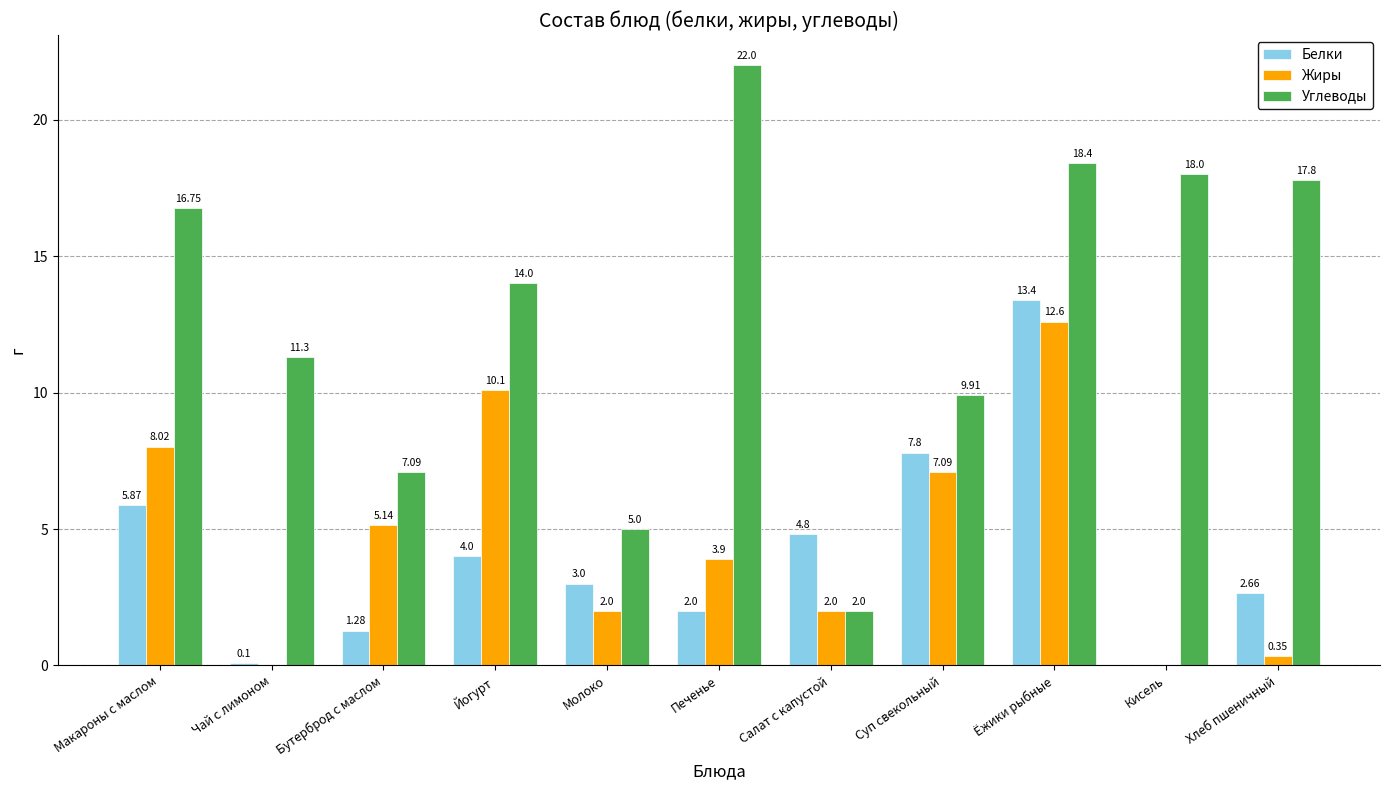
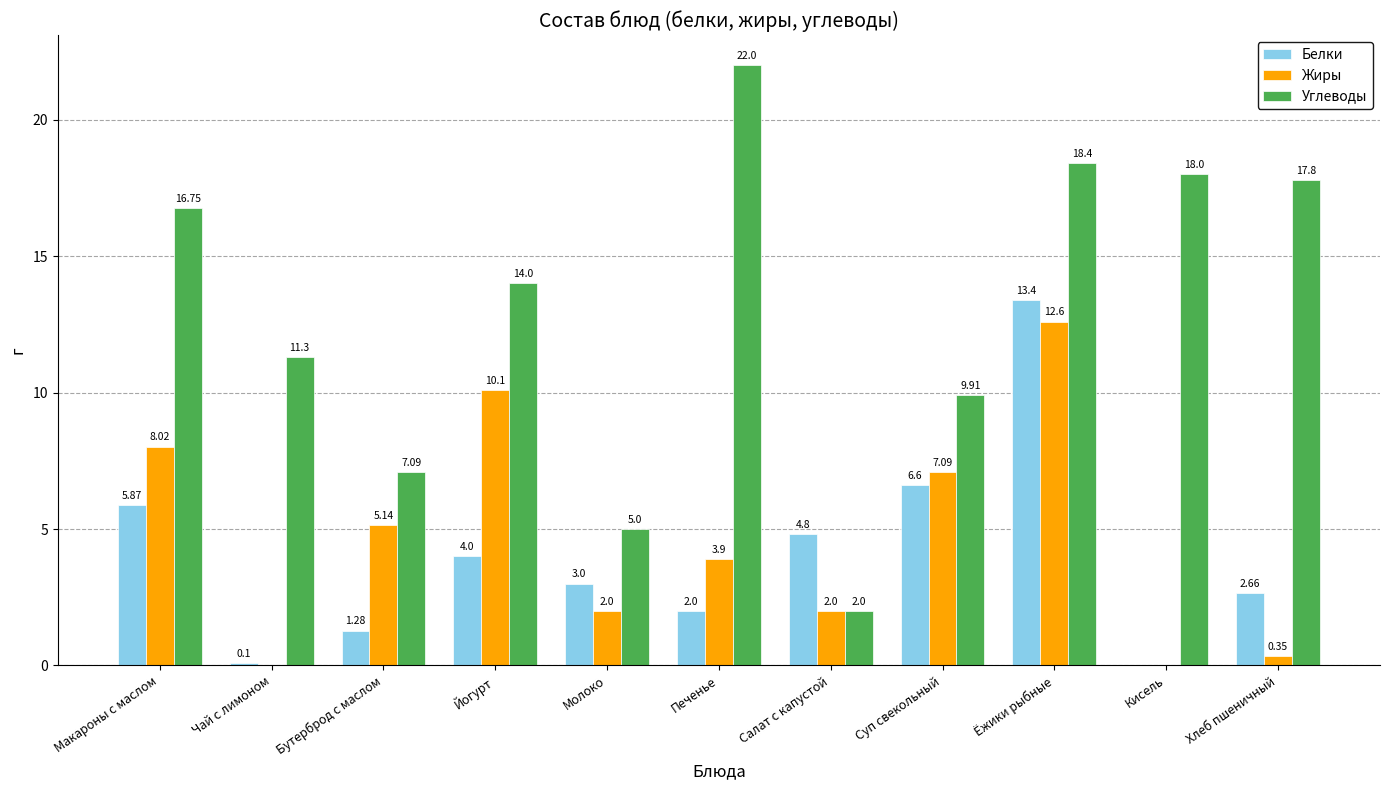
  {
    "Белки": {
      "Макароны с маслом": 5.87,
      "Чай с лимоном": 0.1,
      "Бутерброд с маслом": 1.28,
      "Йогурт": 4.0,
      "Молоко": 3.0,
      "Печенье": 2.0,
      "Салат с капустой": 4.8,
-     "Суп свекольный": 7.8,
+     "Суп свекольный": 6.6,
      "Ёжики рыбные": 13.4,
      "Хлеб пшеничный": 2.66
    },
    "Жиры": {
      "Макароны с маслом": 8.02,
      "Бутерброд с маслом": 5.14,
      "Йогурт": 10.1,
      "Молоко": 2.0,
      "Печенье": 3.9,
      "Салат с капустой": 2.0,
      "Суп свекольный": 7.09,
      "Ёжики рыбные": 12.6,
      "Хлеб пшеничный": 0.35
    },
    "Углеводы": {
      "Макароны с маслом": 16.75,
      "Чай с лимоном": 11.3,
      "Бутерброд с маслом": 7.09,
      "Йогурт": 14.0,
      "Молоко": 5.0,
      "Печенье": 22.0,
      "Салат с капустой": 2.0,
      "Суп свекольный": 9.91,
      "Ёжики рыбные": 18.4,
      "Кисель": 18.0,
      "Хлеб пшеничный": 17.8
    }
  }
